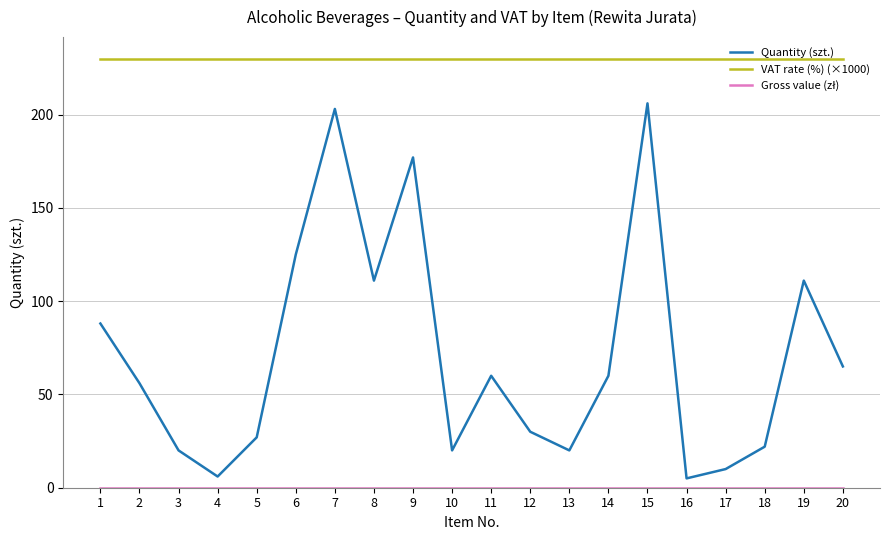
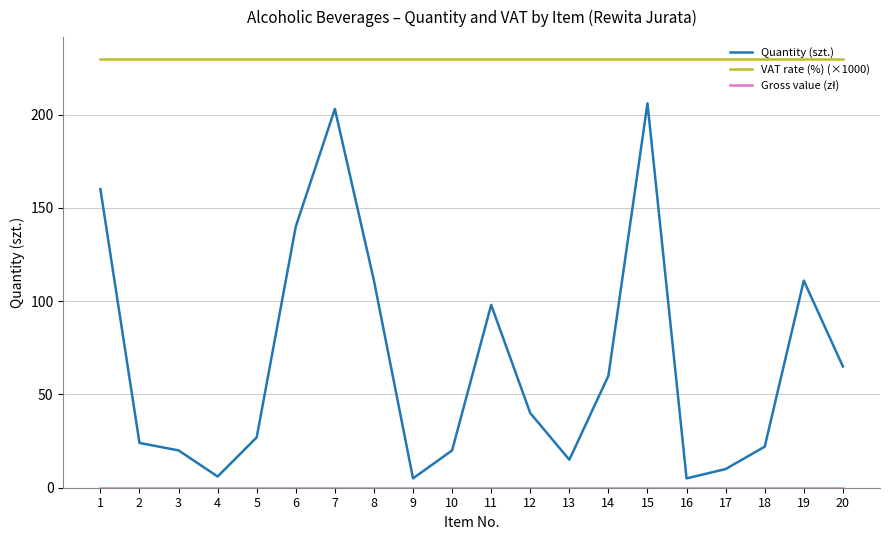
  {
    "Quantity (szt.)": {
-     "1": 88,
-     "2": 56,
+     "1": 160,
+     "2": 24,
      "3": 20,
      "4": 6,
      "5": 27,
-     "6": 125,
+     "6": 140,
      "7": 203,
      "8": 111,
-     "9": 177,
+     "9": 5,
      "10": 20,
-     "11": 60,
-     "12": 30,
-     "13": 20,
+     "11": 98,
+     "12": 40,
+     "13": 15,
      "14": 60,
      "15": 206,
      "16": 5,
      "17": 10,
      "18": 22,
      "19": 111,
      "20": 65
    },
    "VAT rate (%) (×1000)": {
      "1": 230,
      "2": 230,
      "3": 230,
      "4": 230,
      "5": 230,
      "6": 230,
      "7": 230,
      "8": 230,
      "9": 230,
      "10": 230,
      "11": 230,
      "12": 230,
      "13": 230,
      "14": 230,
      "15": 230,
      "16": 230,
      "17": 230,
      "18": 230,
      "19": 230,
      "20": 230
    },
    "Gross value (zł)": {
      "1": 0,
      "2": 0,
      "3": 0,
      "4": 0,
      "5": 0,
      "6": 0,
      "7": 0,
      "8": 0,
      "9": 0,
      "10": 0,
      "11": 0,
      "12": 0,
      "13": 0,
      "14": 0,
      "15": 0,
      "16": 0,
      "17": 0,
      "18": 0,
      "19": 0,
      "20": 0
    }
  }
